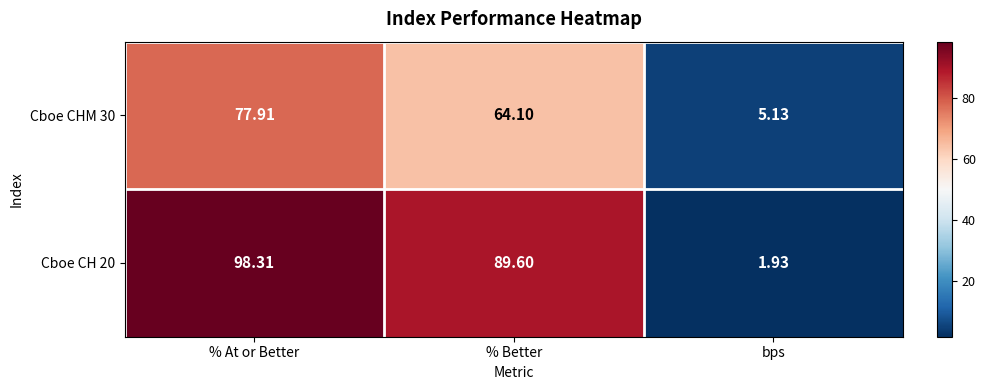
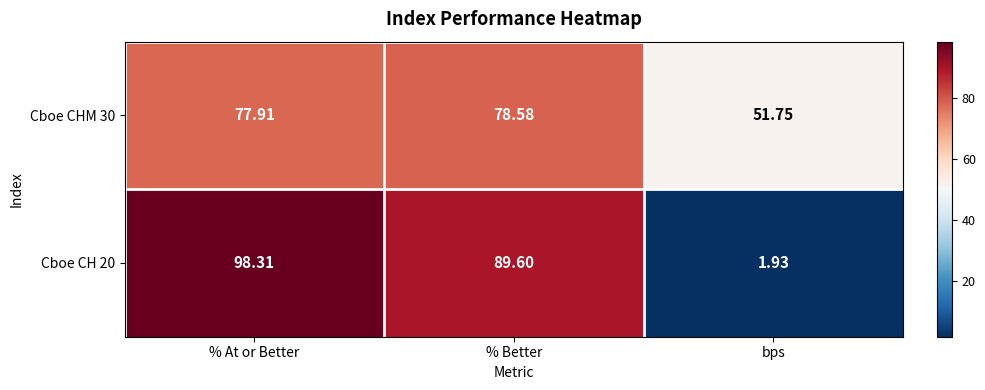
  {
    "Cboe CHM 30": {
      "% At or Better": 77.91,
-     "% Better": 64.10,
-     "bps": 5.13
+     "% Better": 78.58,
+     "bps": 51.75
    },
    "Cboe CH 20": {
      "% At or Better": 98.31,
      "% Better": 89.60,
      "bps": 1.93
    }
  }
